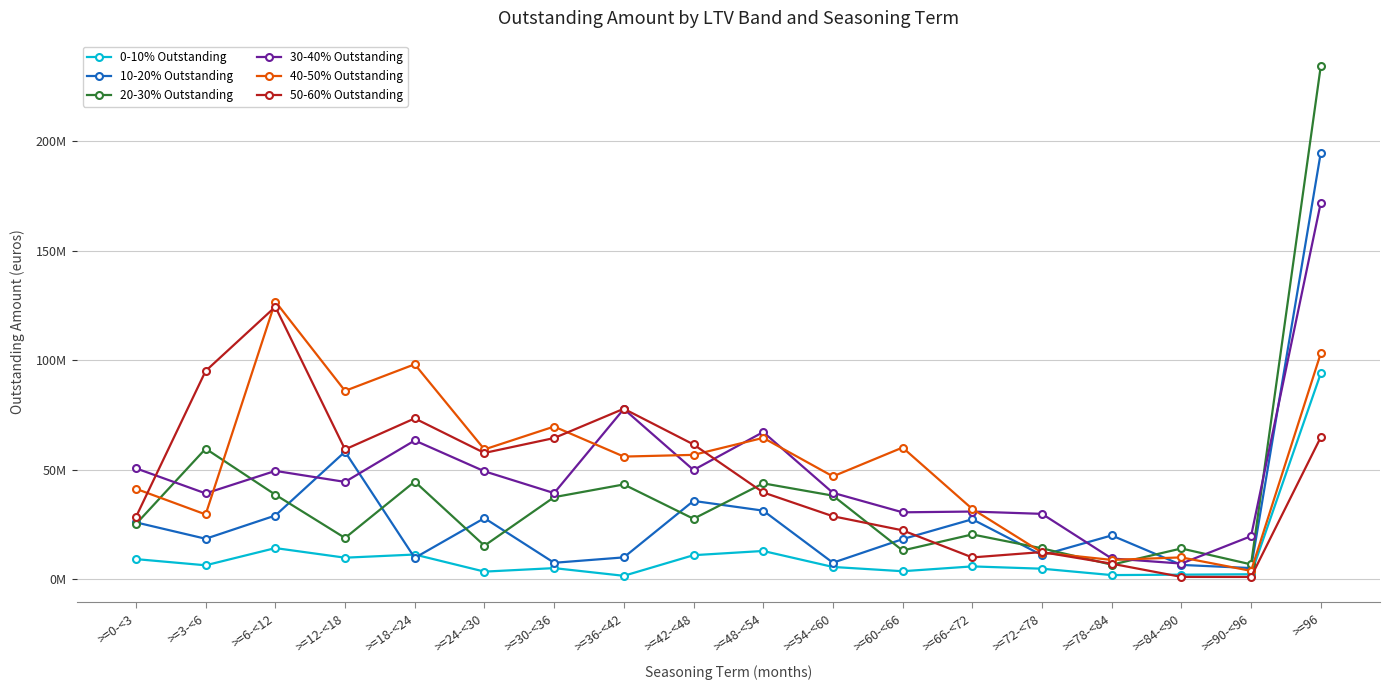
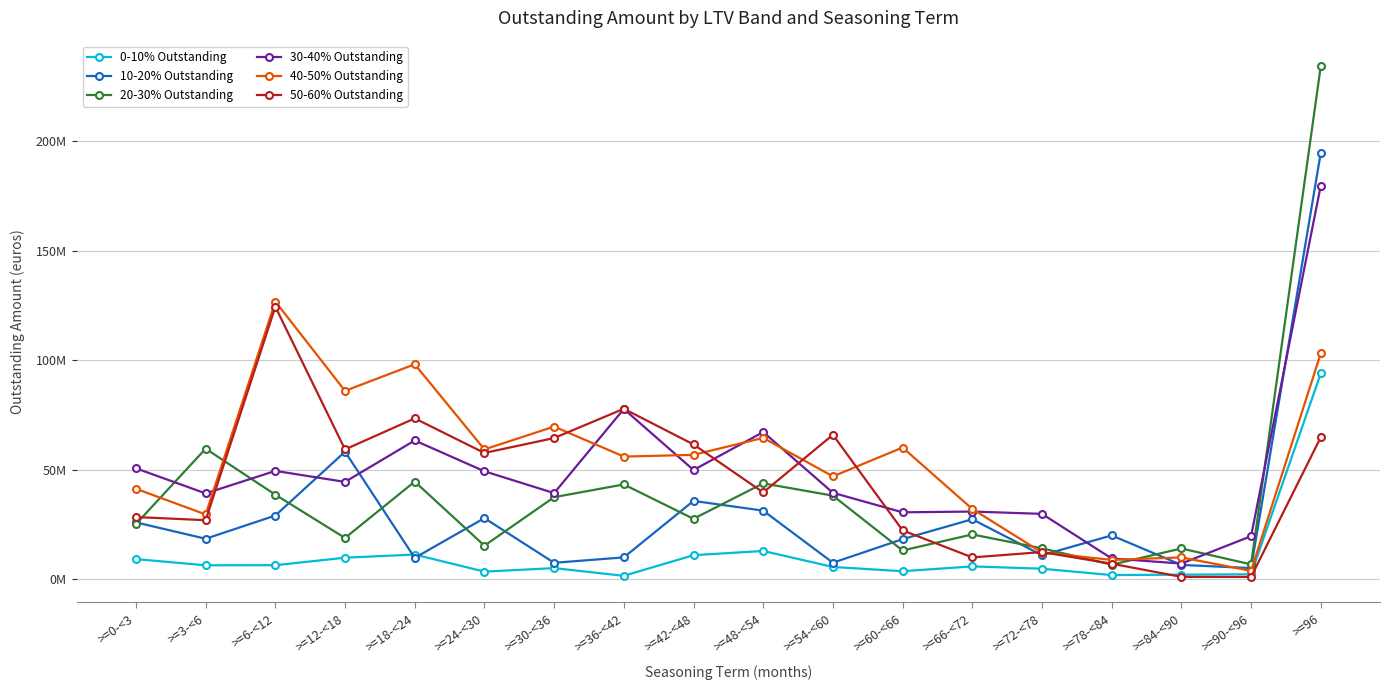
  {
    "0-10% Outstanding": {
      ">=0-<3": 9000000,
      ">=3-<6": 6000000,
-     ">=6-<12": 14000000,
+     ">=6-<12": 6000000,
      ">=12-<18": 10000000,
      ">=18-<24": 11000000,
      ">=24-<30": 3000000,
      ">=30-<36": 5000000,
      ">=36-<42": 2000000,
      ">=42-<48": 11000000,
      ">=48-<54": 13000000,
      ">=54-<60": 6000000,
      ">=60-<66": 4000000,
      ">=66-<72": 6000000,
      ">=72-<78": 5000000,
      ">=78-<84": 2000000,
      ">=90-<96": 2000000,
      ">=96": 94000000
    },
    "10-20% Outstanding": {
      ">=3-<6": 18000000,
      ">=6-<12": 29000000,
      ">=18-<24": 10000000,
      ">=24-<30": 28000000,
      ">=30-<36": 8000000,
      ">=36-<42": 10000000,
      ">=42-<48": 36000000,
      ">=48-<54": 31000000,
      ">=54-<60": 8000000,
      ">=60-<66": 18000000,
      ">=66-<72": 27000000,
      ">=72-<78": 11000000,
      ">=78-<84": 20000000,
      ">=90-<96": 5000000,
      ">=96": 195000000
    },
    "20-30% Outstanding": {
      ">=3-<6": 60000000,
      ">=6-<12": 39000000,
      ">=12-<18": 19000000,
      ">=18-<24": 45000000,
      ">=24-<30": 15000000,
      ">=30-<36": 37000000,
      ">=36-<42": 43000000,
      ">=42-<48": 28000000,
      ">=48-<54": 44000000,
      ">=54-<60": 38000000,
      ">=60-<66": 13000000,
      ">=66-<72": 20000000,
      ">=72-<78": 14000000,
      ">=84-<90": 14000000,
      ">=90-<96": 7000000,
      ">=96": 234000000
    },
    "30-40% Outstanding": {
      ">=0-<3": 51000000,
      ">=3-<6": 39000000,
      ">=6-<12": 49000000,
      ">=12-<18": 44000000,
      ">=18-<24": 63000000,
      ">=24-<30": 49000000,
      ">=30-<36": 39000000,
      ">=42-<48": 50000000,
      ">=48-<54": 67000000,
      ">=54-<60": 39000000,
      ">=60-<66": 31000000,
      ">=66-<72": 31000000,
      ">=72-<78": 30000000,
      ">=90-<96": 20000000,
-     ">=96": 172000000
+     ">=96": 180000000
    },
    "40-50% Outstanding": {
      ">=0-<3": 41000000,
      ">=3-<6": 30000000,
      ">=6-<12": 127000000,
      ">=12-<18": 86000000,
      ">=18-<24": 98000000,
      ">=24-<30": 59000000,
      ">=30-<36": 70000000,
      ">=36-<42": 56000000,
      ">=42-<48": 57000000,
      ">=48-<54": 65000000,
      ">=54-<60": 47000000,
      ">=60-<66": 60000000,
      ">=66-<72": 32000000,
      ">=84-<90": 10000000,
      ">=90-<96": 4000000,
      ">=96": 103000000
    },
    "50-60% Outstanding": {
      ">=0-<3": 28000000,
-     ">=3-<6": 95000000,
+     ">=3-<6": 27000000,
      ">=6-<12": 124000000,
      ">=18-<24": 73000000,
      ">=24-<30": 58000000,
      ">=30-<36": 64000000,
      ">=42-<48": 62000000,
      ">=48-<54": 40000000,
-     ">=54-<60": 29000000,
+     ">=54-<60": 66000000,
      ">=60-<66": 22000000,
      ">=66-<72": 10000000,
      ">=90-<96": 1000000,
      ">=96": 65000000
    }
  }
